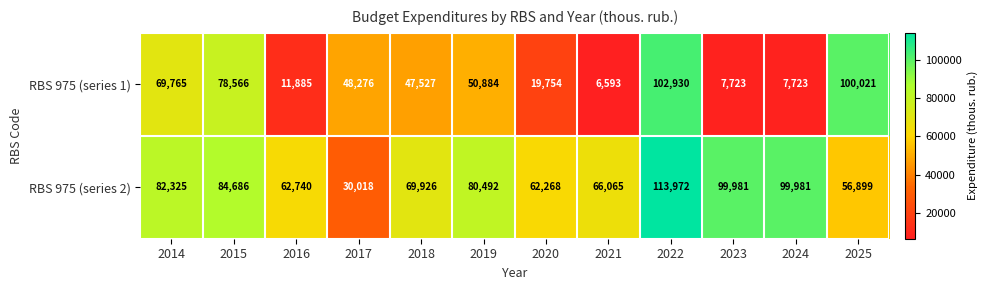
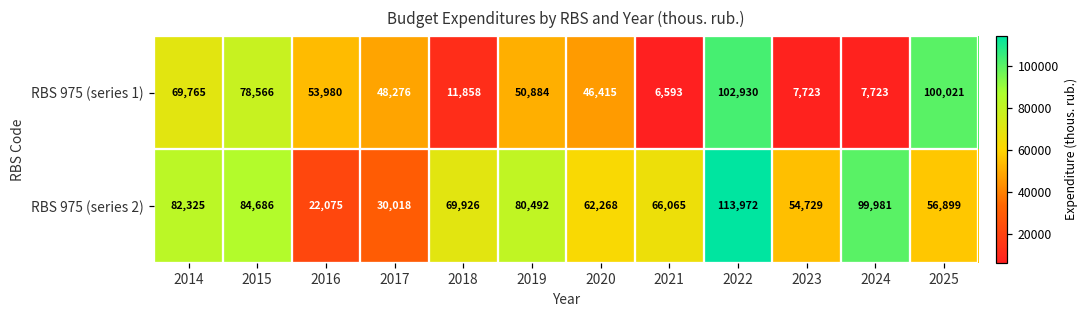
  {
    "RBS 975 (series 1)": {
      "2014": "69,765",
      "2015": "78,566",
-     "2016": "11,885",
+     "2016": "53,980",
      "2017": "48,276",
-     "2018": "47,527",
+     "2018": "11,858",
      "2019": "50,884",
-     "2020": "19,754",
+     "2020": "46,415",
      "2021": "6,593",
      "2022": "102,930",
      "2023": "7,723",
      "2024": "7,723",
      "2025": "100,021"
    },
    "RBS 975 (series 2)": {
      "2014": "82,325",
      "2015": "84,686",
-     "2016": "62,740",
+     "2016": "22,075",
      "2017": "30,018",
      "2018": "69,926",
      "2019": "80,492",
      "2020": "62,268",
      "2021": "66,065",
      "2022": "113,972",
-     "2023": "99,981",
+     "2023": "54,729",
      "2024": "99,981",
      "2025": "56,899"
    }
  }
